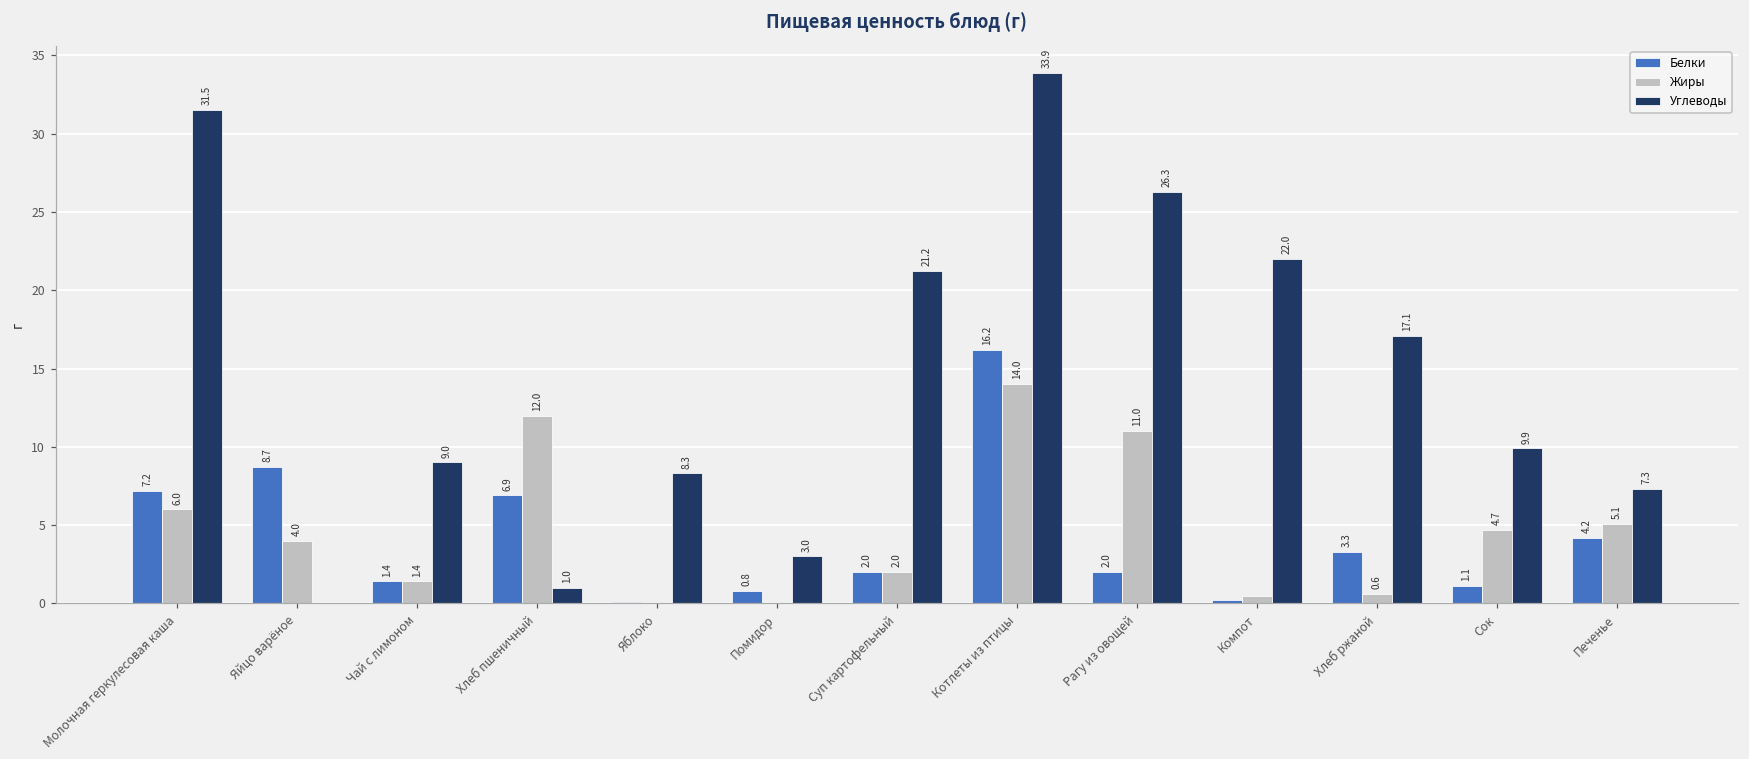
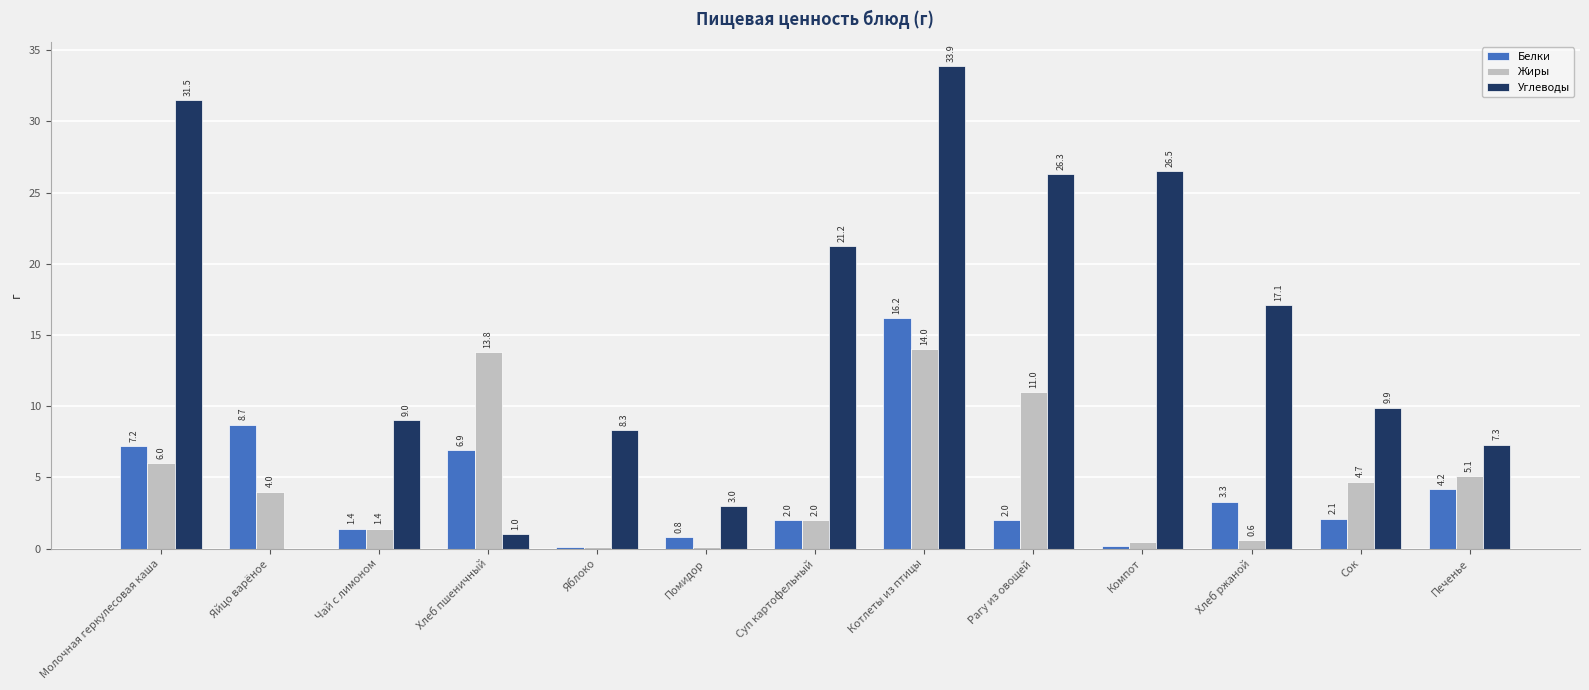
  {
    "Белки": {
      "Молочная геркулесовая каша": 7.2,
      "Яйцо варёное": 8.7,
      "Чай с лимоном": 1.4,
      "Хлеб пшеничный": 6.9,
      "Помидор": 0.8,
      "Суп картофельный": 2.0,
      "Котлеты из птицы": 16.2,
      "Рагу из овощей": 2.0,
      "Хлеб ржаной": 3.3,
-     "Сок": 1.1,
+     "Сок": 2.1,
      "Печенье": 4.2
    },
    "Жиры": {
      "Молочная геркулесовая каша": 6.0,
      "Яйцо варёное": 4.0,
      "Чай с лимоном": 1.4,
-     "Хлеб пшеничный": 12.0,
+     "Хлеб пшеничный": 13.8,
      "Суп картофельный": 2.0,
      "Котлеты из птицы": 14.0,
      "Рагу из овощей": 11.0,
      "Хлеб ржаной": 0.6,
      "Сок": 4.7,
      "Печенье": 5.1
    },
    "Углеводы": {
      "Молочная геркулесовая каша": 31.5,
      "Чай с лимоном": 9.0,
      "Хлеб пшеничный": 1.0,
      "Яблоко": 8.3,
      "Помидор": 3.0,
      "Суп картофельный": 21.2,
      "Котлеты из птицы": 33.9,
      "Рагу из овощей": 26.3,
-     "Компот": 22.0,
+     "Компот": 26.5,
      "Хлеб ржаной": 17.1,
      "Сок": 9.9,
      "Печенье": 7.3
    }
  }
